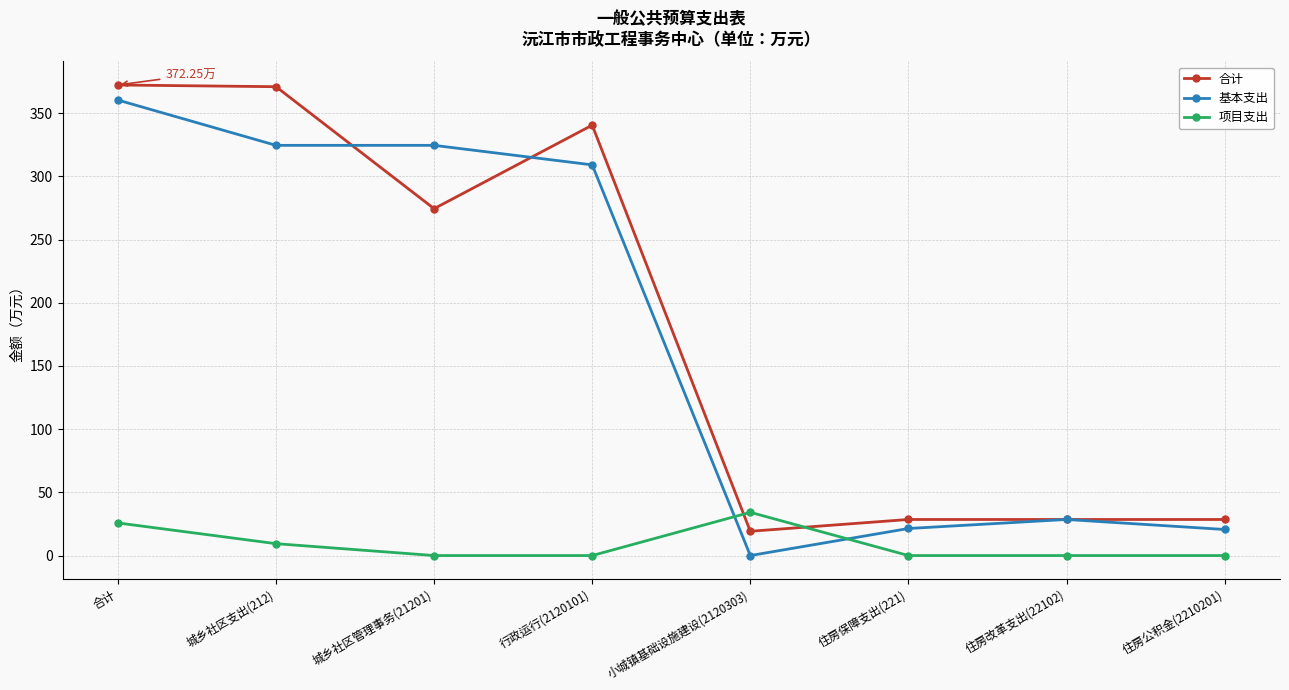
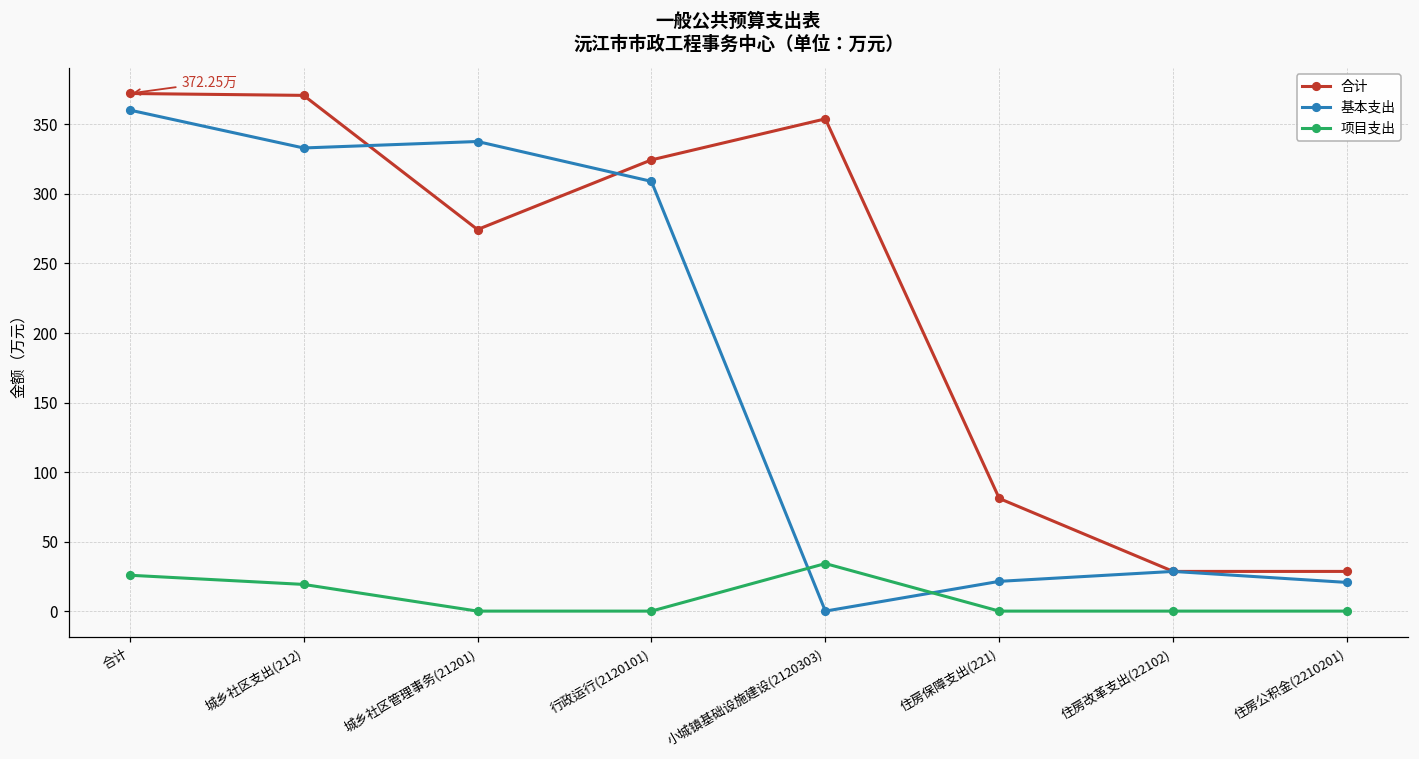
  {
    "合计": {
      "城乡社区支出(212)": 371,
      "城乡社区管理事务(21201)": 274,
-     "行政运行(2120101)": 340,
-     "小城镇基础设施建设(2120303)": 19,
-     "住房保障支出(221)": 29,
+     "行政运行(2120101)": 325,
+     "小城镇基础设施建设(2120303)": 354,
+     "住房保障支出(221)": 81,
      "住房公积金(2210201)": 29
    },
    "基本支出": {
      "合计": 360,
-     "城乡社区支出(212)": 325,
-     "城乡社区管理事务(21201)": 325,
+     "城乡社区支出(212)": 333,
+     "城乡社区管理事务(21201)": 338,
      "行政运行(2120101)": 309,
      "小城镇基础设施建设(2120303)": 0,
      "住房保障支出(221)": 21,
      "住房公积金(2210201)": 21
    },
    "项目支出": {
      "合计": 26,
-     "城乡社区支出(212)": 9,
+     "城乡社区支出(212)": 19,
      "城乡社区管理事务(21201)": 0,
      "行政运行(2120101)": 0,
      "小城镇基础设施建设(2120303)": 34,
      "住房保障支出(221)": 0,
      "住房改革支出(22102)": 0,
      "住房公积金(2210201)": 0
    }
  }
